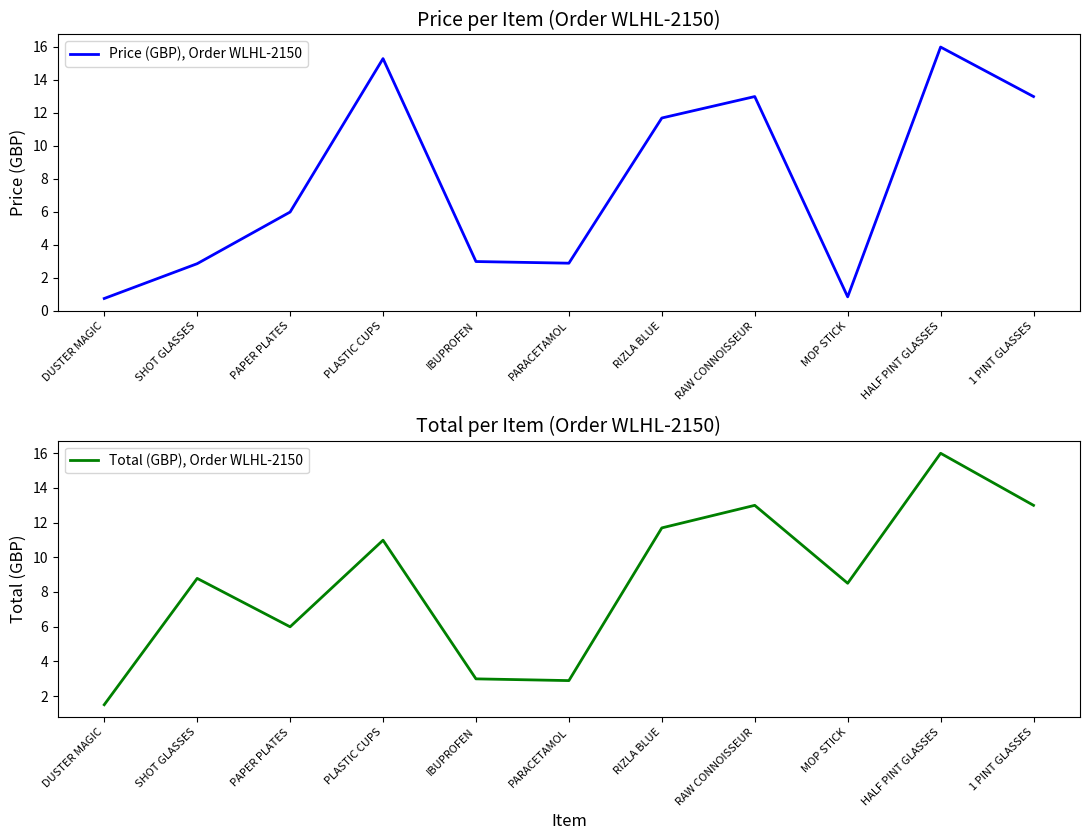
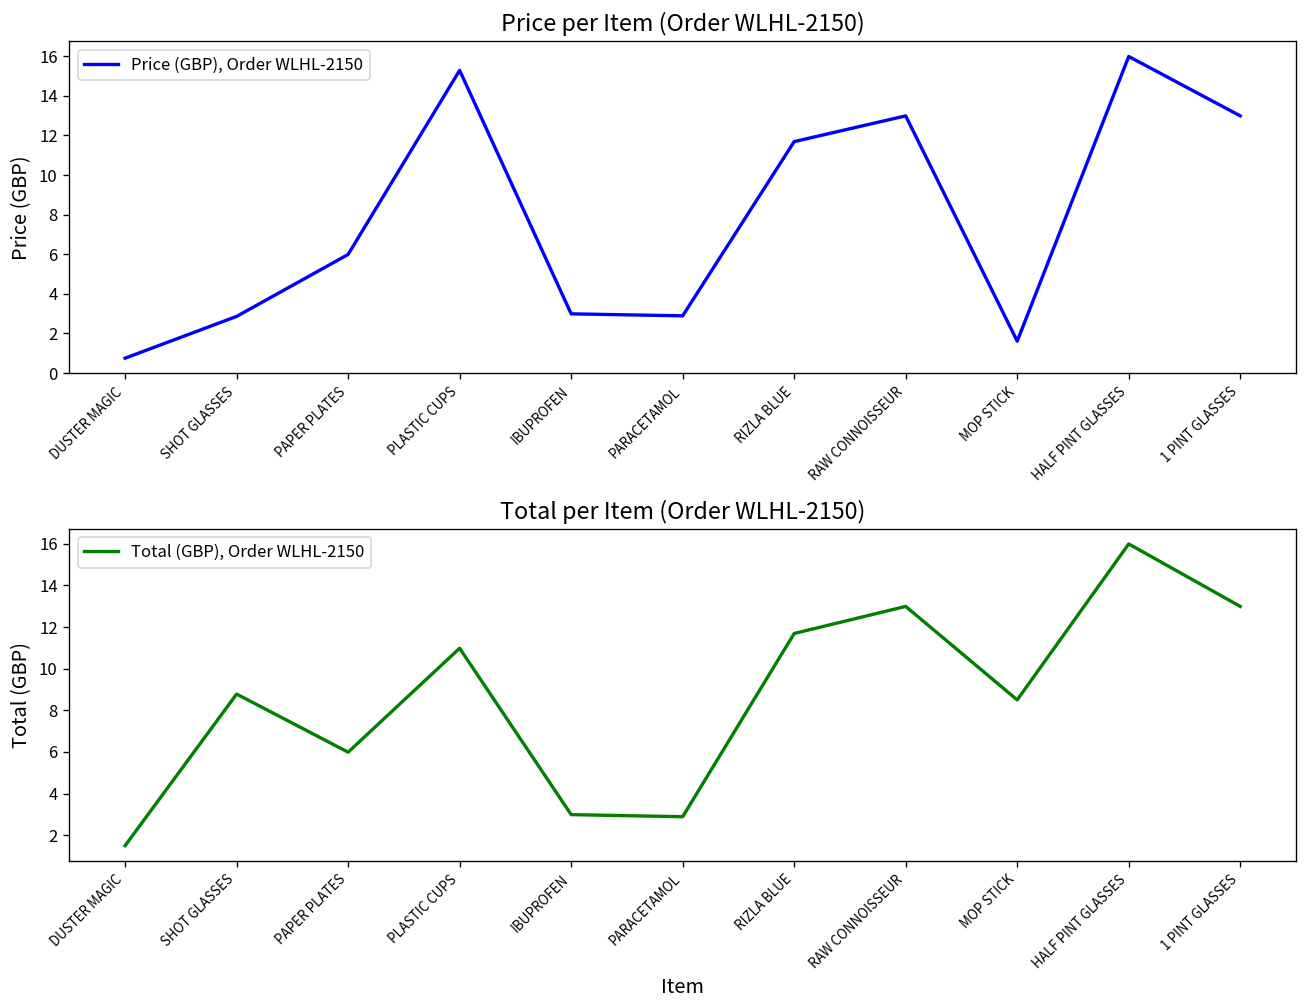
  {
    "Price per Item (Order WLHL-2150)": {
      "DUSTER MAGIC": 0.8,
      "SHOT GLASSES": 2.9,
      "PAPER PLATES": 6.0,
      "PLASTIC CUPS": 15.3,
      "IBUPROFEN": 3.0,
      "PARACETAMOL": 2.9,
      "RIZLA BLUE": 11.7,
      "RAW CONNOISSEUR": 13.0,
-     "MOP STICK": 0.9,
+     "MOP STICK": 1.6,
      "HALF PINT GLASSES": 16.0,
      "1 PINT GLASSES": 13.0
    },
    "Total per Item (Order WLHL-2150)": {
      "DUSTER MAGIC": 1.5,
      "SHOT GLASSES": 8.8,
      "PAPER PLATES": 6.0,
      "PLASTIC CUPS": 11.0,
      "IBUPROFEN": 3.0,
      "PARACETAMOL": 2.9,
      "RIZLA BLUE": 11.7,
      "RAW CONNOISSEUR": 13.0,
      "MOP STICK": 8.5,
      "HALF PINT GLASSES": 16.0,
      "1 PINT GLASSES": 13.0
    }
  }
